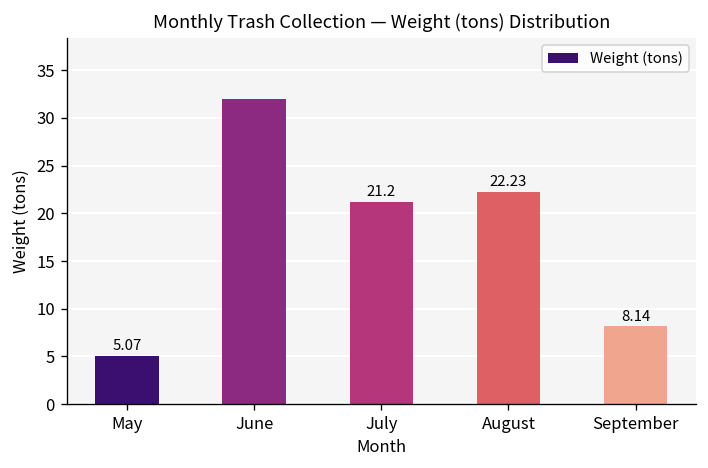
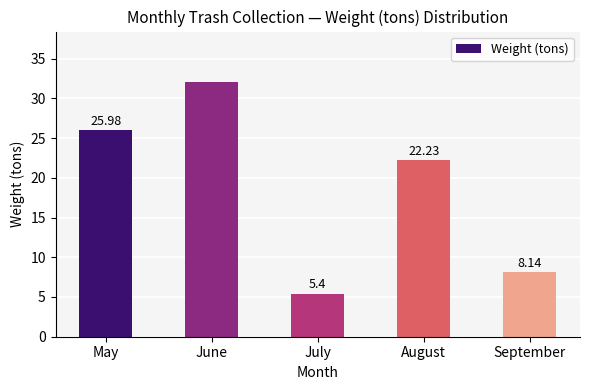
  {
-   "May": 5.07,
-   "July": 21.2,
+   "May": 25.98,
+   "July": 5.4,
    "August": 22.23,
    "September": 8.14
  }
